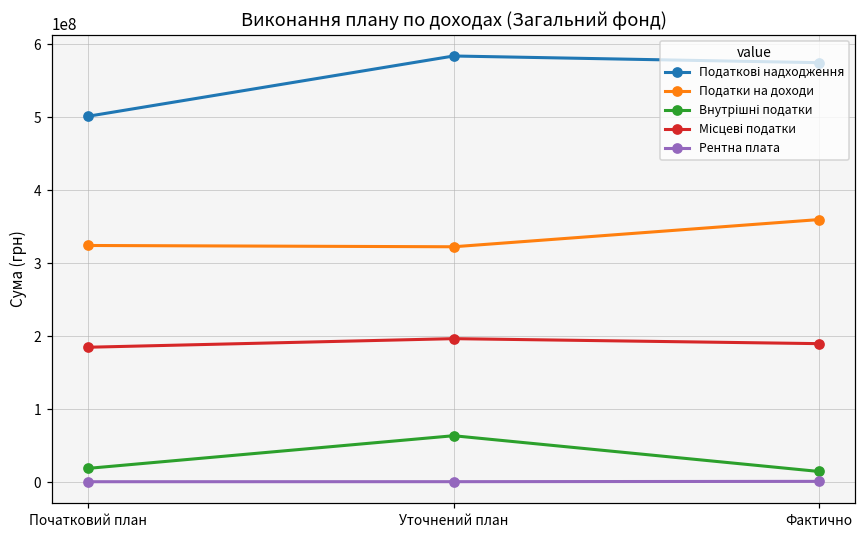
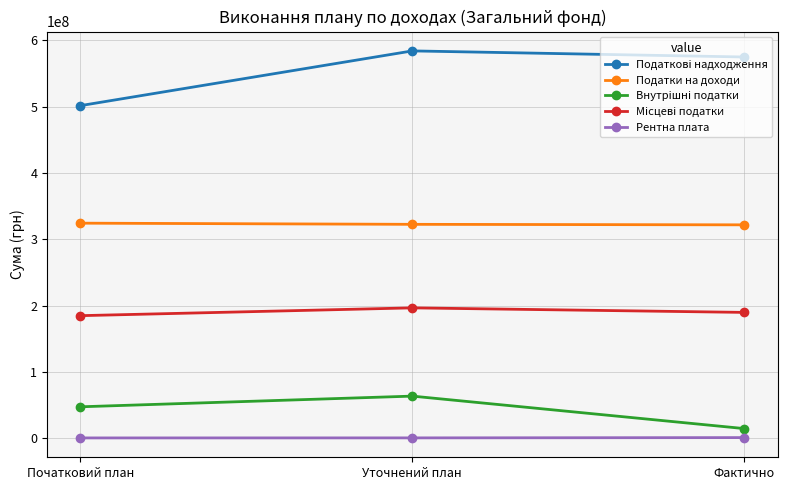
  {
    "Податкові надходження": {
      "Початковий план": 500000000,
      "Уточнений план": 580000000
    },
    "Податки на доходи": {
      "Початковий план": 320000000,
      "Уточнений план": 320000000,
-     "Фактично": 360000000
+     "Фактично": 320000000
    },
    "Внутрішні податки": {
-     "Початковий план": 20000000,
+     "Початковий план": 50000000,
      "Уточнений план": 60000000,
      "Фактично": 10000000
    },
    "Місцеві податки": {
      "Початковий план": 180000000,
      "Уточнений план": 200000000,
      "Фактично": 190000000
    },
    "Рентна плата": {
      "Початковий план": 0,
      "Уточнений план": 0,
      "Фактично": 0
    }
  }
